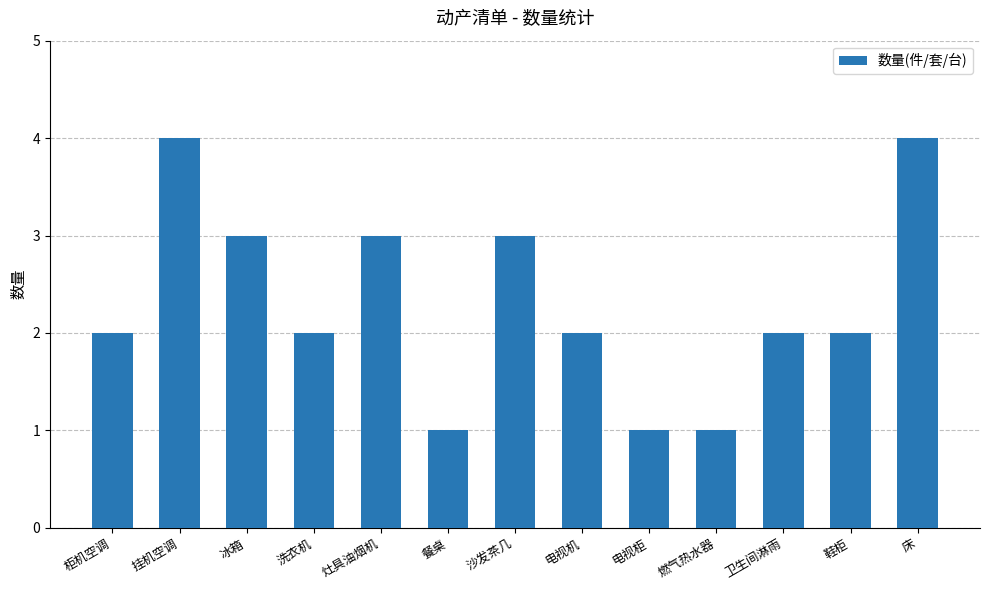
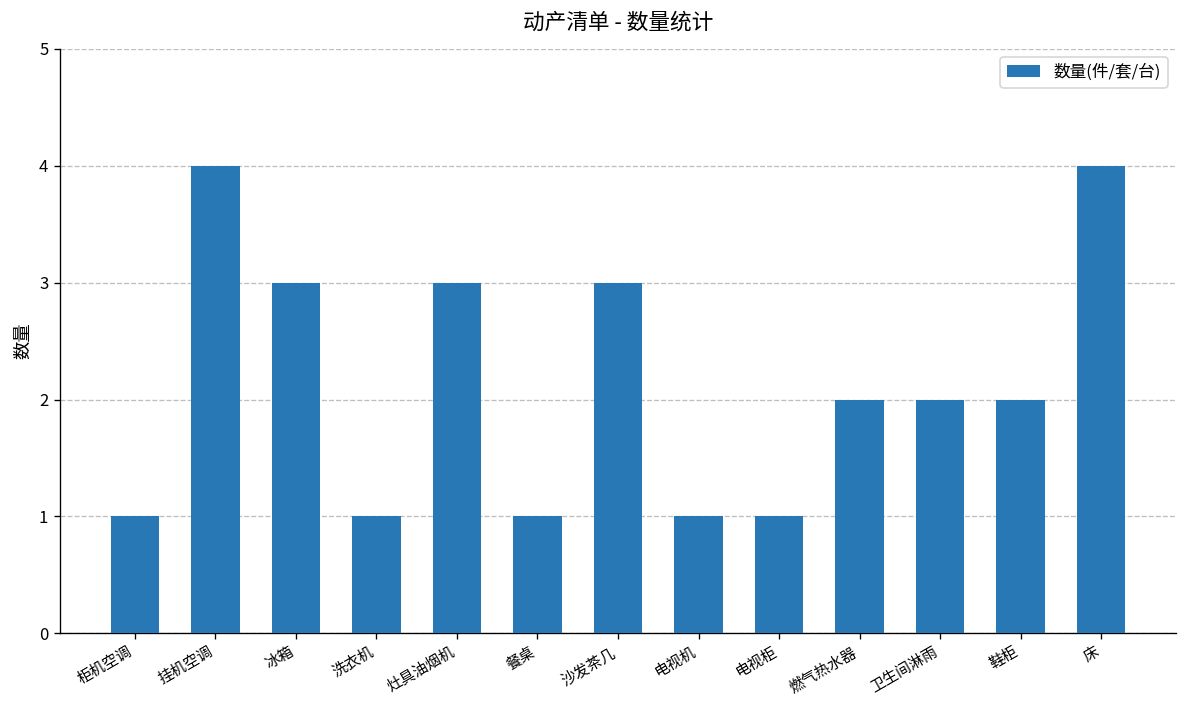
  {
-   "柜机空调": 2,
+   "柜机空调": 1,
    "挂机空调": 4,
    "冰箱": 3,
-   "洗衣机": 2,
+   "洗衣机": 1,
    "灶具油烟机": 3,
    "餐桌": 1,
    "沙发茶几": 3,
-   "电视机": 2,
+   "电视机": 1,
    "电视柜": 1,
-   "燃气热水器": 1,
+   "燃气热水器": 2,
    "卫生间淋雨": 2,
    "鞋柜": 2,
    "床": 4
  }
